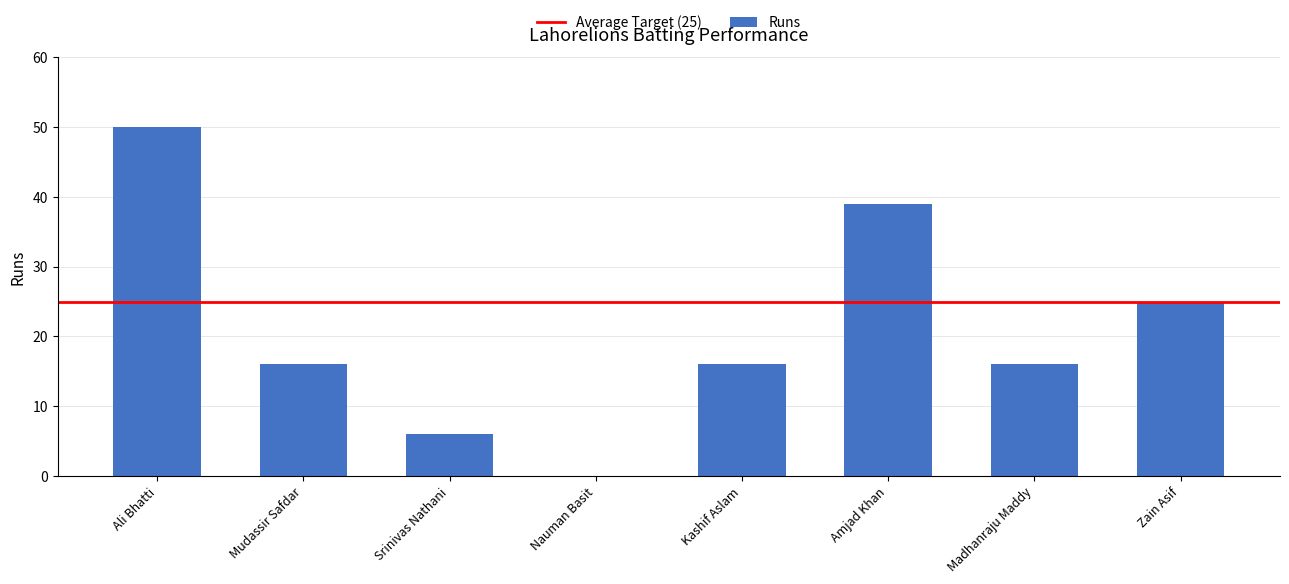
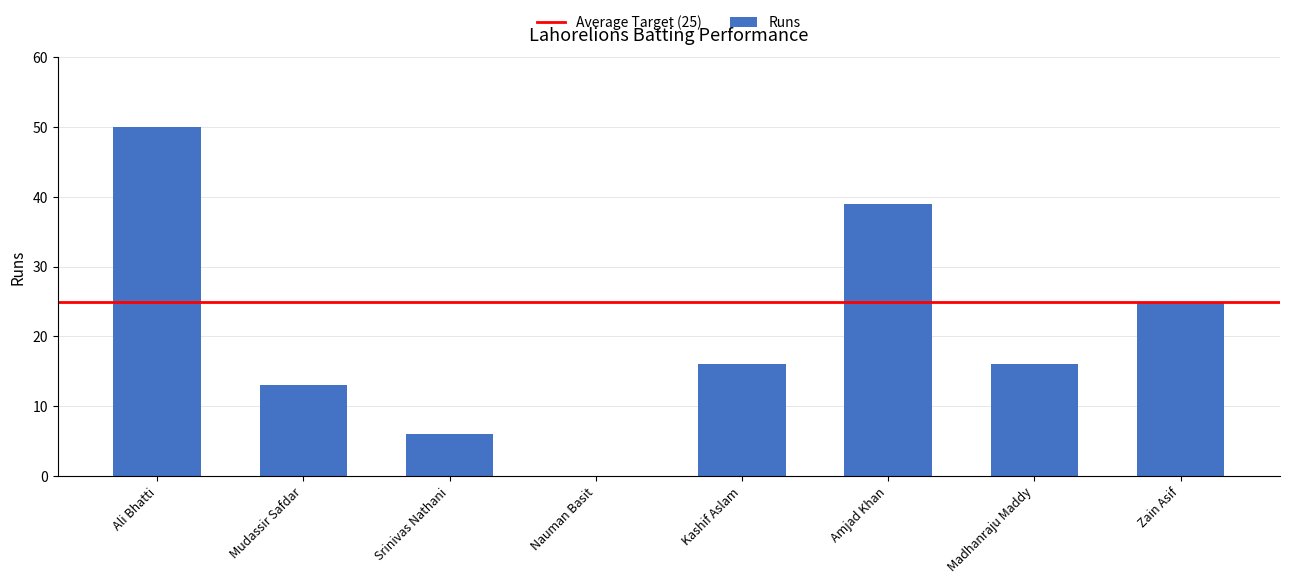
  {
    "Ali Bhatti": 50,
-   "Mudassir Safdar": 16,
+   "Mudassir Safdar": 13,
    "Srinivas Nathani": 6,
    "Nauman Basit": 0,
    "Kashif Aslam": 16,
    "Amjad Khan": 39,
    "Madhanraju Maddy": 16,
    "Zain Asif": 25
  }
